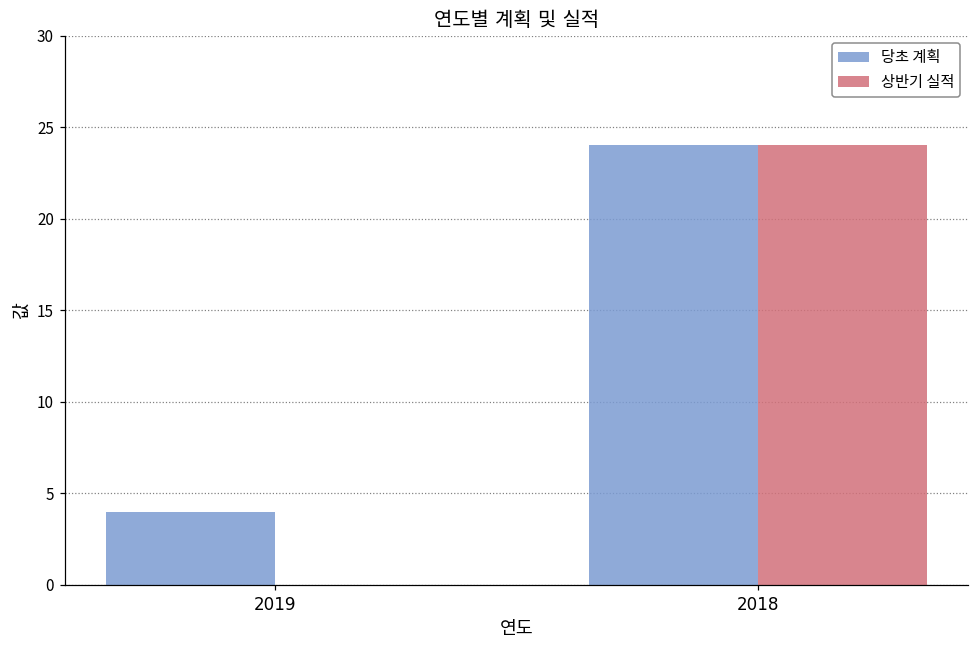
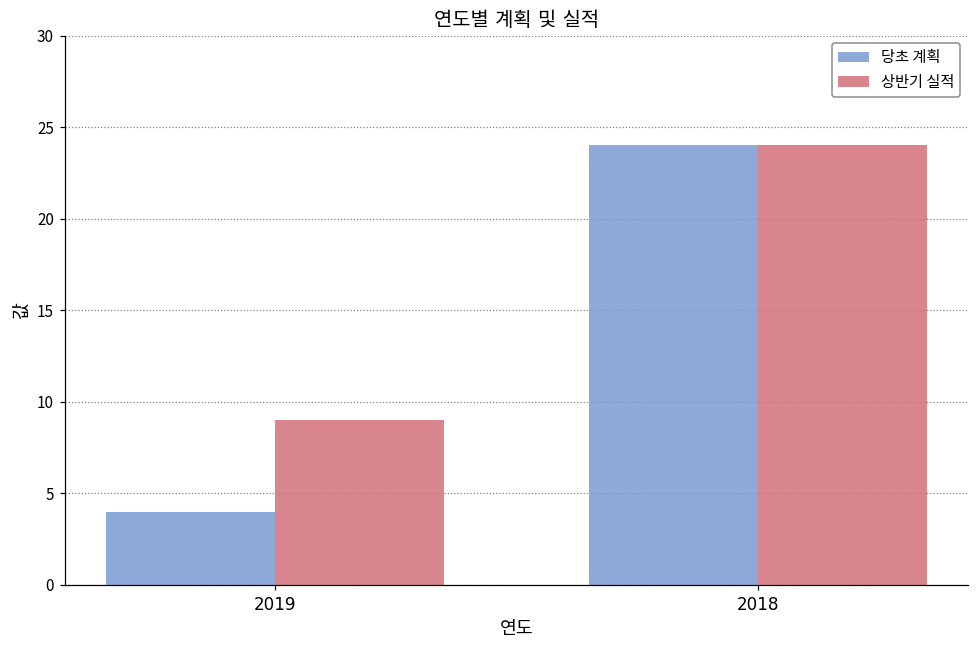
  {
    "당초 계획": {
      "2019": 4,
      "2018": 24
    },
    "상반기 실적": {
-     "2019": 0,
+     "2019": 9,
      "2018": 24
    }
  }
